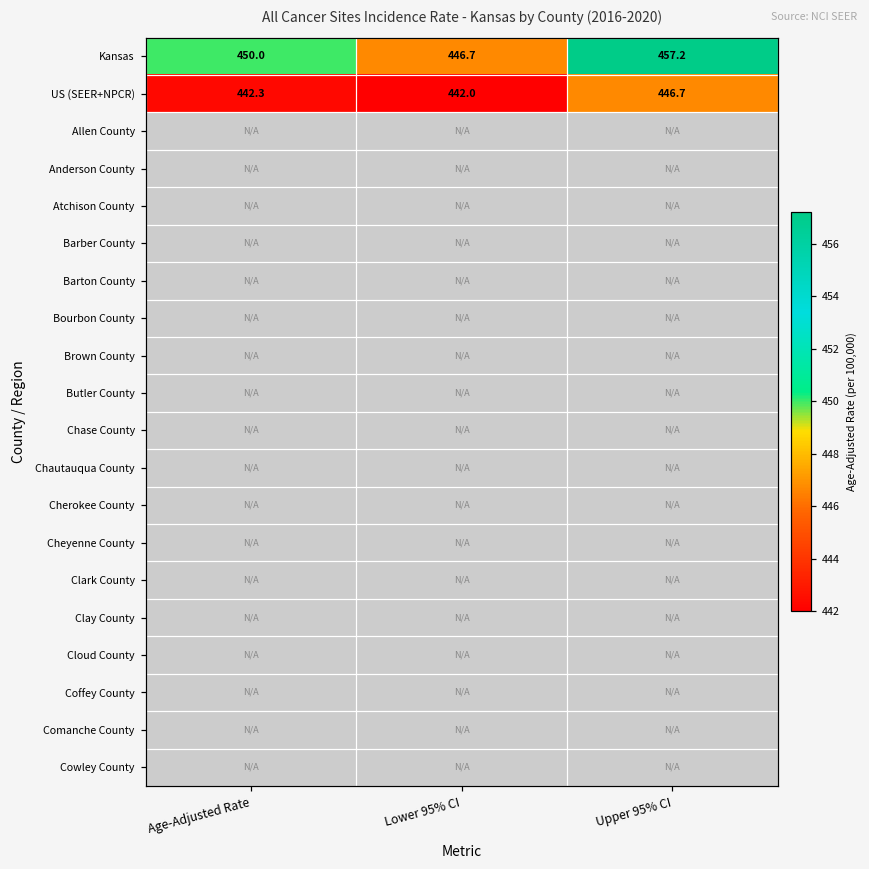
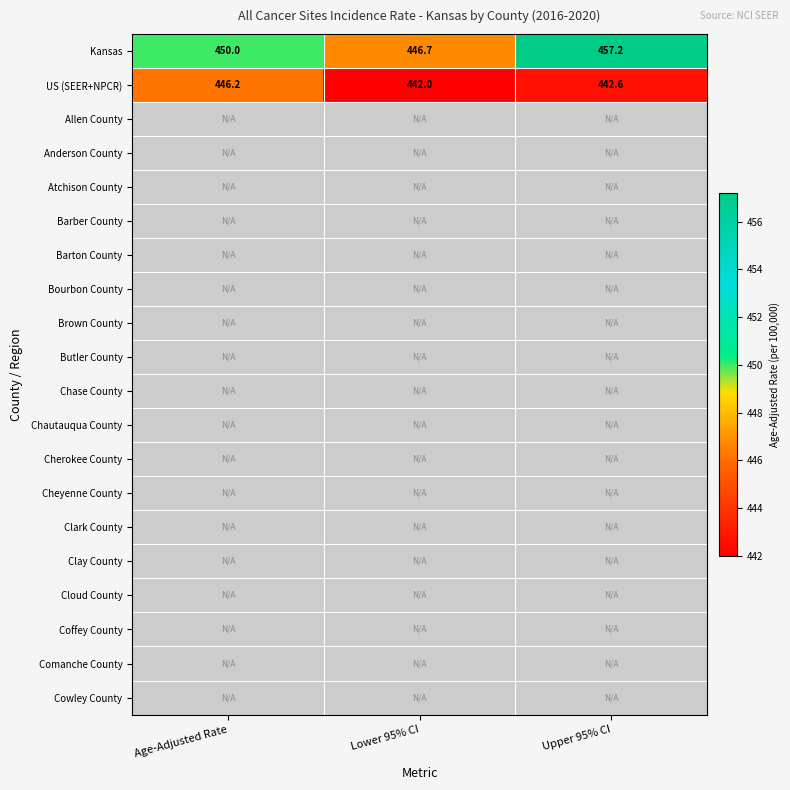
  {
    "Kansas": {
      "Age-Adjusted Rate": 450.0,
      "Lower 95% CI": 446.7,
      "Upper 95% CI": 457.2
    },
    "US (SEER+NPCR)": {
-     "Age-Adjusted Rate": 442.3,
+     "Age-Adjusted Rate": 446.2,
      "Lower 95% CI": 442.0,
-     "Upper 95% CI": 446.7
+     "Upper 95% CI": 442.6
    }
  }
